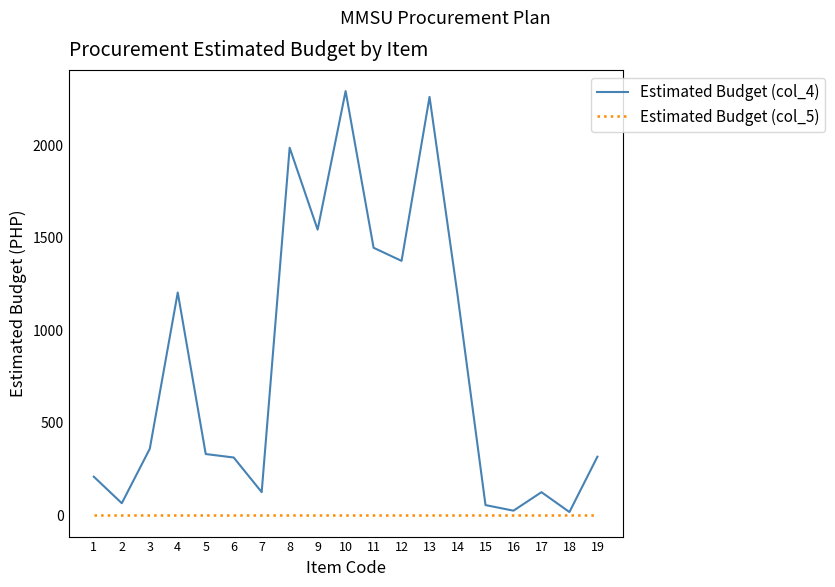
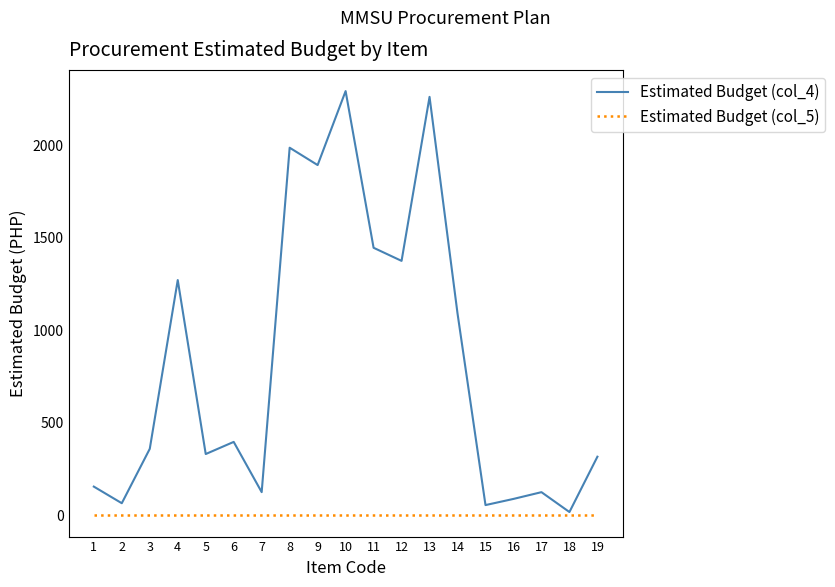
  {
    "Estimated Budget (col_4)": {
-     "1": 210,
+     "1": 160,
      "2": 70,
      "3": 360,
-     "4": 1200,
+     "4": 1270,
      "5": 330,
-     "6": 310,
+     "6": 400,
      "7": 130,
      "8": 1990,
-     "9": 1540,
+     "9": 1890,
      "10": 2290,
      "11": 1450,
      "12": 1380,
      "13": 2260,
-     "14": 1190,
+     "14": 1090,
      "15": 60,
-     "16": 30,
+     "16": 90,
      "17": 130,
      "18": 20,
      "19": 320
    },
    "Estimated Budget (col_5)": {
      "1": 0,
      "2": 0,
      "3": 0,
      "4": 0,
      "5": 0,
      "6": 0,
      "7": 0,
      "8": 0,
      "9": 0,
      "10": 0,
      "11": 0,
      "12": 0,
      "13": 0,
      "14": 0,
      "15": 0,
      "16": 0,
      "17": 0,
      "18": 0,
      "19": 0
    }
  }
